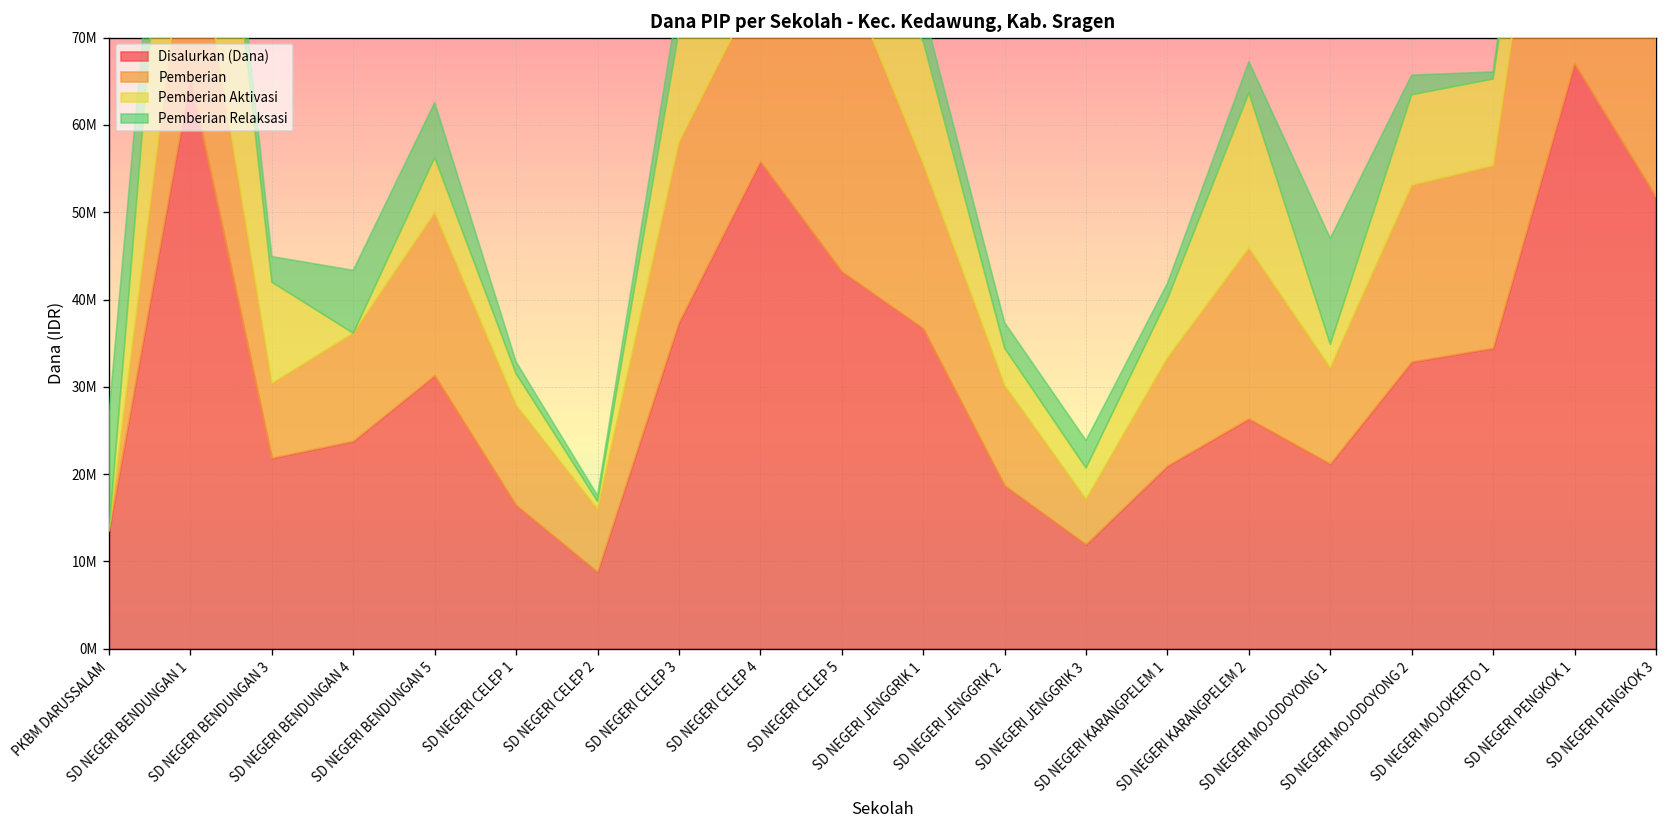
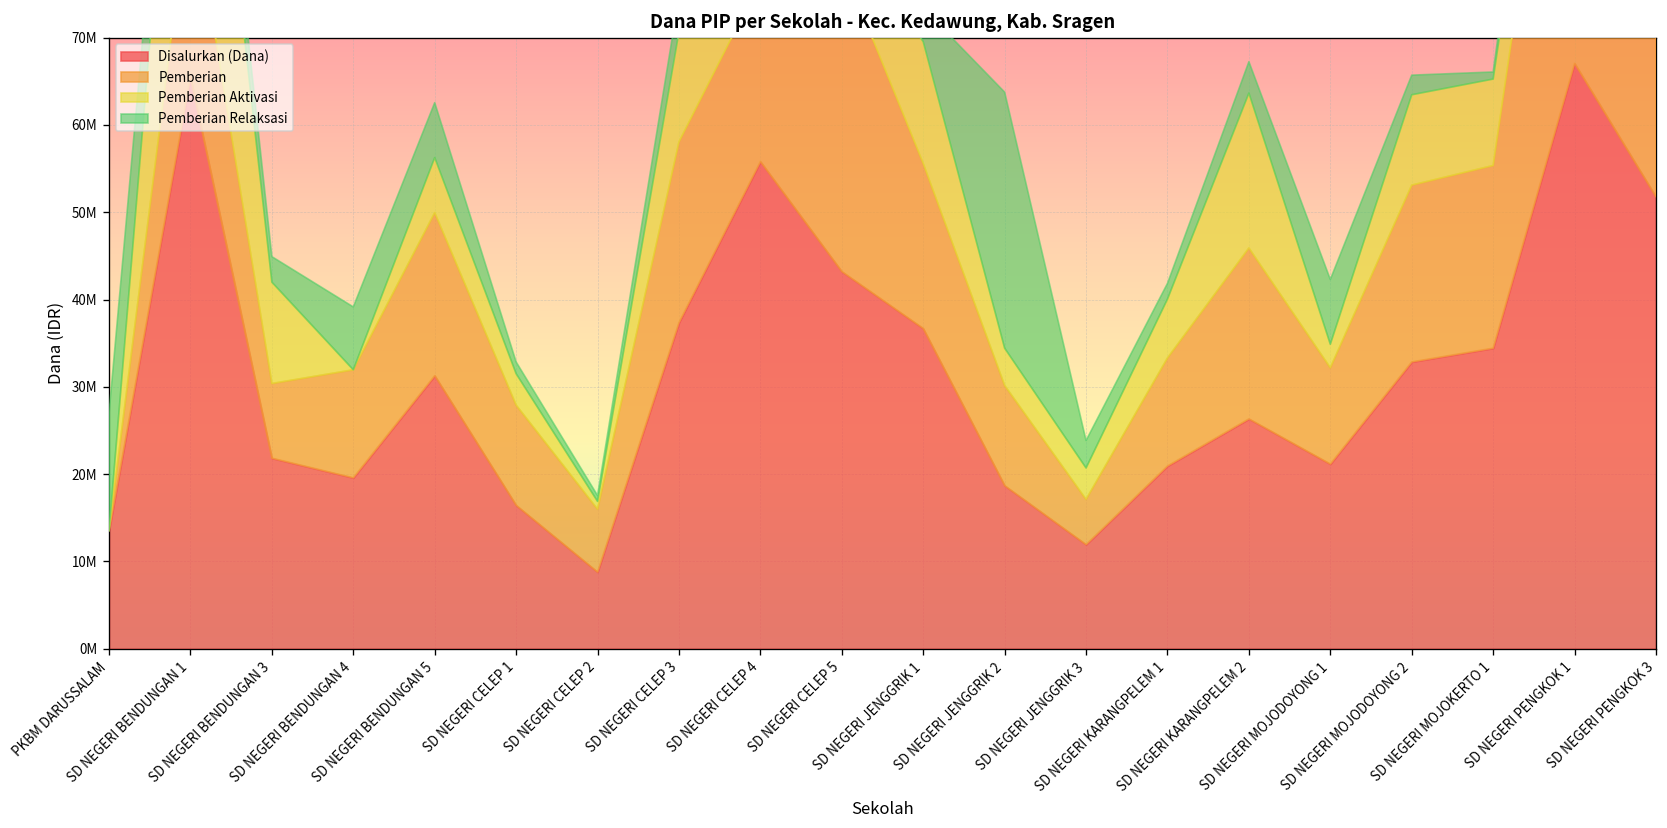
  {
    "Disalurkan (Dana)": {
      "SD NEGERI BENDUNGAN 3": 22000000,
-     "SD NEGERI BENDUNGAN 4": 24000000,
+     "SD NEGERI BENDUNGAN 4": 20000000,
      "SD NEGERI BENDUNGAN 5": 31000000,
      "SD NEGERI CELEP 1": 16000000,
      "SD NEGERI CELEP 2": 9000000,
      "SD NEGERI CELEP 3": 37000000,
      "SD NEGERI CELEP 4": 56000000,
      "SD NEGERI CELEP 5": 43000000,
      "SD NEGERI JENGGRIK 1": 37000000,
      "SD NEGERI JENGGRIK 2": 19000000,
      "SD NEGERI JENGGRIK 3": 12000000,
      "SD NEGERI KARANGPELEM 1": 21000000,
      "SD NEGERI KARANGPELEM 2": 26000000,
      "SD NEGERI MOJODOYONG 1": 21000000,
      "SD NEGERI MOJODOYONG 2": 33000000,
      "SD NEGERI MOJOKERTO 1": 34000000,
      "SD NEGERI PENGKOK 1": 67000000,
      "SD NEGERI PENGKOK 3": 52000000
    },
    "Pemberian": {
      "SD NEGERI BENDUNGAN 3": 9000000,
      "SD NEGERI BENDUNGAN 5": 19000000,
      "SD NEGERI CELEP 1": 11000000,
      "SD NEGERI CELEP 2": 7000000,
      "SD NEGERI CELEP 3": 21000000,
      "SD NEGERI JENGGRIK 1": 19000000,
      "SD NEGERI JENGGRIK 2": 11000000,
      "SD NEGERI JENGGRIK 3": 5000000,
      "SD NEGERI KARANGPELEM 1": 12000000,
      "SD NEGERI KARANGPELEM 2": 20000000,
      "SD NEGERI MOJODOYONG 1": 11000000,
      "SD NEGERI MOJODOYONG 2": 20000000,
      "SD NEGERI MOJOKERTO 1": 21000000
    },
    "Pemberian Aktivasi": {
      "SD NEGERI BENDUNGAN 3": 12000000,
      "SD NEGERI BENDUNGAN 5": 6000000,
      "SD NEGERI CELEP 1": 4000000,
      "SD NEGERI CELEP 2": 1000000,
      "SD NEGERI JENGGRIK 1": 14000000,
      "SD NEGERI JENGGRIK 2": 4000000,
      "SD NEGERI JENGGRIK 3": 4000000,
      "SD NEGERI KARANGPELEM 1": 7000000,
      "SD NEGERI KARANGPELEM 2": 18000000,
      "SD NEGERI MOJODOYONG 1": 3000000,
      "SD NEGERI MOJODOYONG 2": 10000000,
      "SD NEGERI MOJOKERTO 1": 10000000
    },
    "Pemberian Relaksasi": {
      "PKBM DARUSSALAM": 14000000,
      "SD NEGERI BENDUNGAN 3": 3000000,
      "SD NEGERI BENDUNGAN 4": 7000000,
      "SD NEGERI BENDUNGAN 5": 6000000,
      "SD NEGERI CELEP 1": 1000000,
      "SD NEGERI CELEP 2": 1000000,
-     "SD NEGERI JENGGRIK 2": 3000000,
+     "SD NEGERI JENGGRIK 2": 29000000,
      "SD NEGERI JENGGRIK 3": 3000000,
      "SD NEGERI KARANGPELEM 1": 2000000,
      "SD NEGERI KARANGPELEM 2": 4000000,
-     "SD NEGERI MOJODOYONG 1": 12000000,
+     "SD NEGERI MOJODOYONG 1": 7000000,
      "SD NEGERI MOJODOYONG 2": 2000000,
      "SD NEGERI MOJOKERTO 1": 1000000
    }
  }
